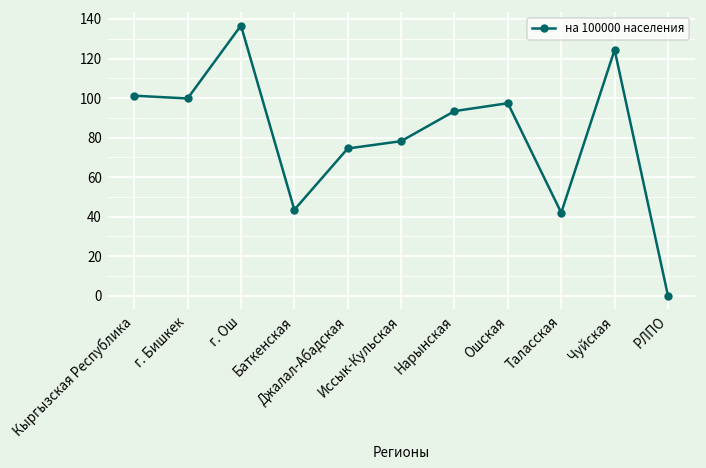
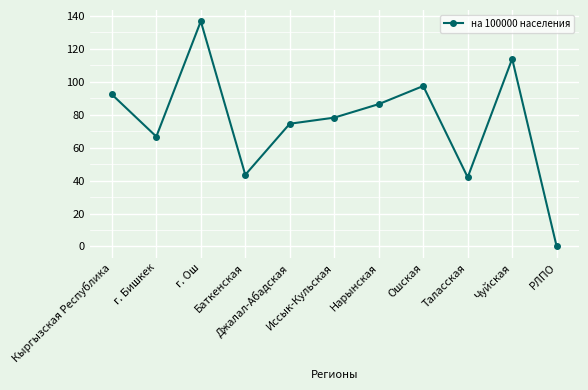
  {
-   "Кыргызская Республика": 101,
-   "г. Бишкек": 100,
+   "Кыргызская Республика": 92,
+   "г. Бишкек": 67,
    "г. Ош": 137,
    "Баткенская": 44,
    "Джалал-Абадская": 75,
    "Иссык-Кульская": 78,
-   "Нарынская": 93,
+   "Нарынская": 86,
    "Ошская": 97,
    "Таласская": 42,
-   "Чуйская": 124,
+   "Чуйская": 114,
    "РЛПО": 0
  }
